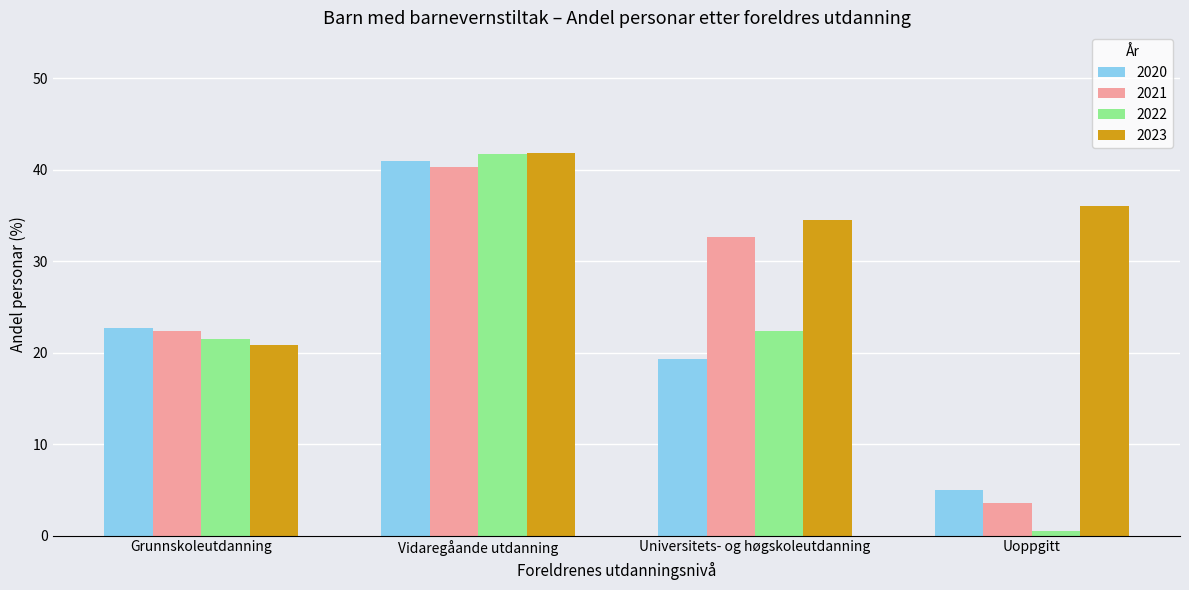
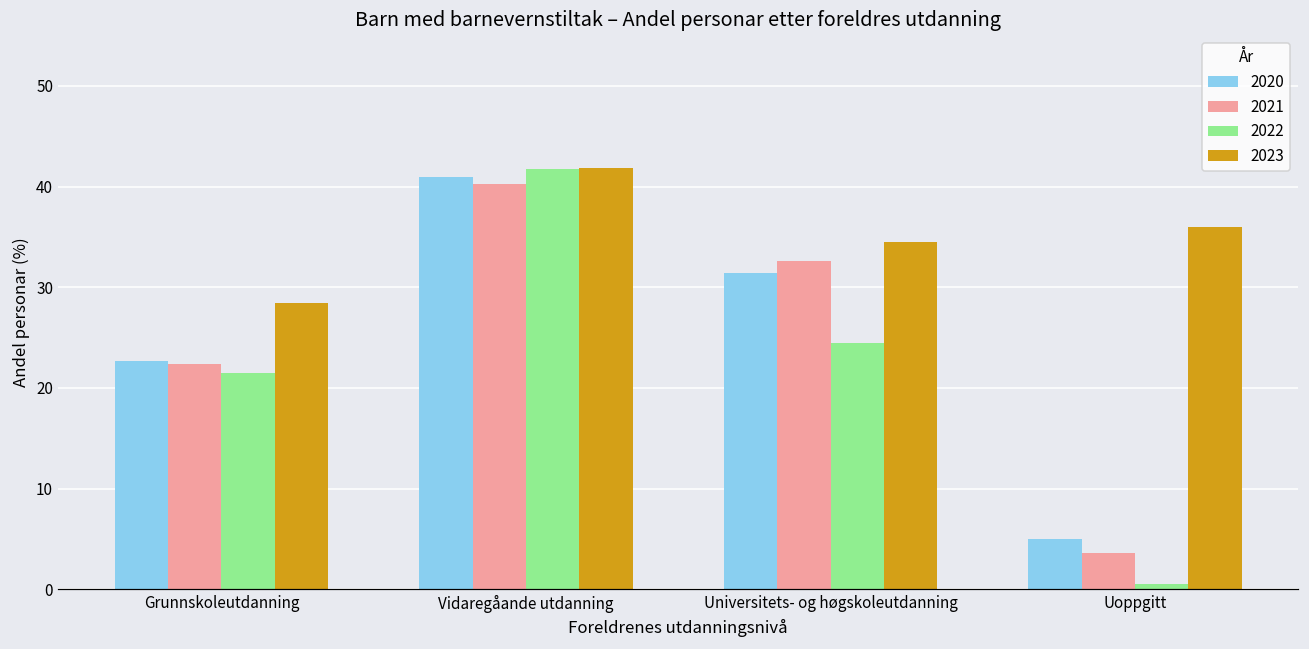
  {
    "2020": {
      "Grunnskoleutdanning": 23,
      "Vidaregåande utdanning": 41,
-     "Universitets- og høgskoleutdanning": 19,
+     "Universitets- og høgskoleutdanning": 31,
      "Uoppgitt": 5
    },
    "2021": {
      "Grunnskoleutdanning": 22,
      "Vidaregåande utdanning": 40,
      "Universitets- og høgskoleutdanning": 33,
      "Uoppgitt": 4
    },
    "2022": {
      "Grunnskoleutdanning": 22,
      "Vidaregåande utdanning": 42,
-     "Universitets- og høgskoleutdanning": 22,
+     "Universitets- og høgskoleutdanning": 25,
      "Uoppgitt": 1
    },
    "2023": {
-     "Grunnskoleutdanning": 21,
+     "Grunnskoleutdanning": 28,
      "Vidaregåande utdanning": 42,
      "Universitets- og høgskoleutdanning": 35,
      "Uoppgitt": 36
    }
  }
